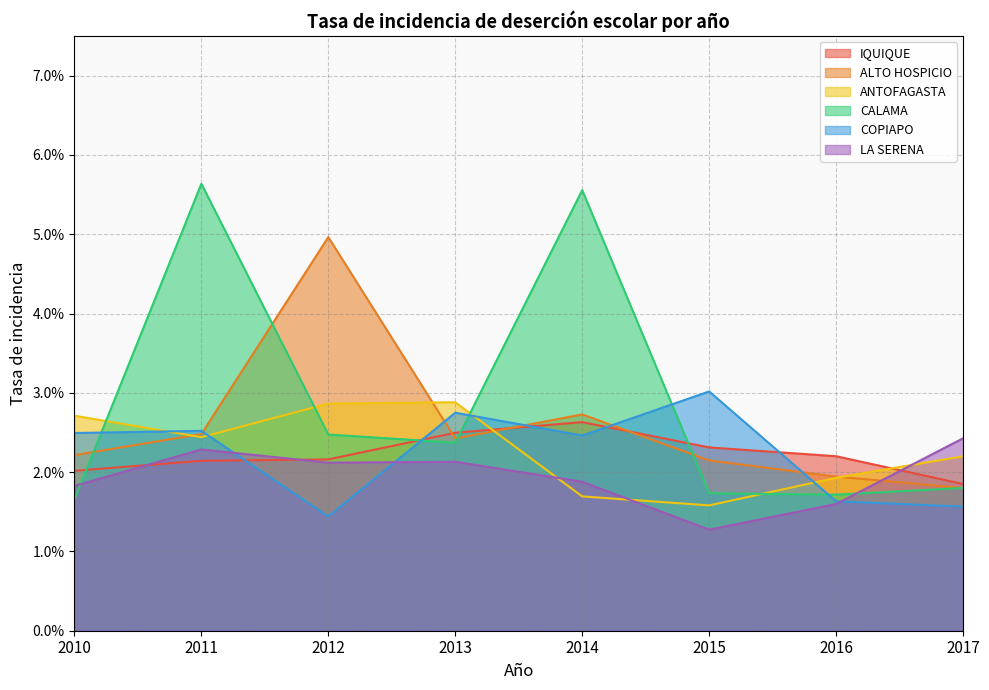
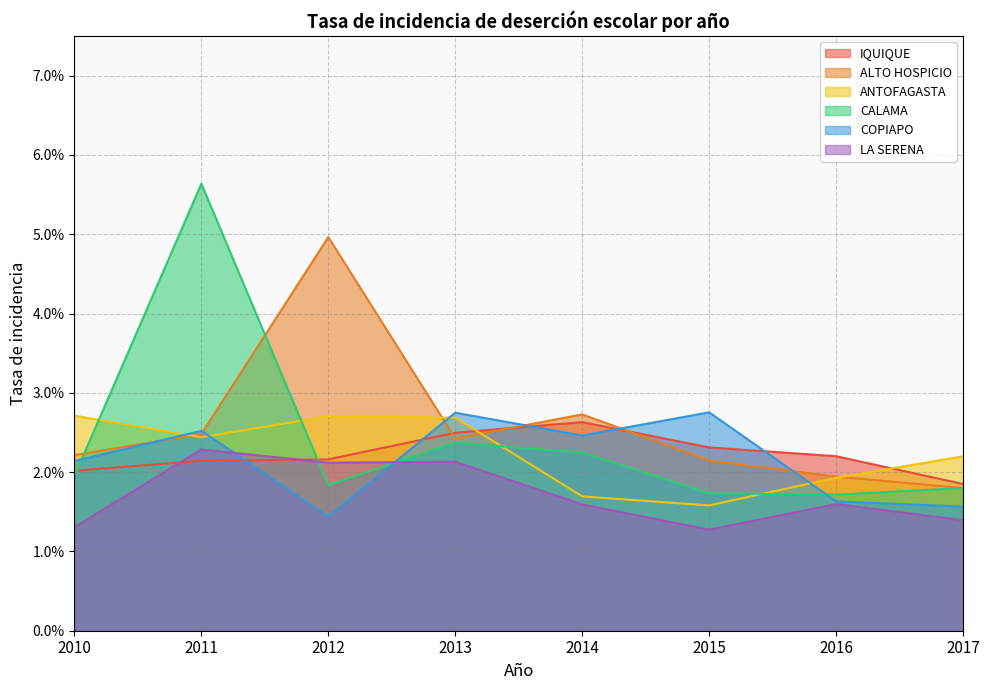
  {
    "ANTOFAGASTA": {
      "2010": "2.7%",
      "2011": "2.4%",
-     "2012": "2.9%",
-     "2013": "2.9%",
+     "2012": "2.7%",
+     "2013": "2.7%",
      "2014": "1.7%",
      "2015": "1.6%",
      "2017": "2.2%"
    },
    "CALAMA": {
-     "2010": "1.7%",
+     "2010": "2.0%",
      "2011": "5.6%",
-     "2012": "2.5%",
+     "2012": "1.8%",
      "2013": "2.4%",
-     "2014": "5.6%",
+     "2014": "2.2%",
      "2015": "1.7%",
      "2016": "1.7%"
    },
    "COPIAPO": {
-     "2010": "2.5%",
+     "2010": "2.1%",
      "2011": "2.5%",
      "2012": "1.4%",
      "2013": "2.7%",
      "2014": "2.5%",
-     "2015": "3.0%",
+     "2015": "2.8%",
      "2016": "1.6%",
      "2017": "1.6%"
    },
    "LA SERENA": {
-     "2010": "1.8%",
+     "2010": "1.3%",
      "2011": "2.3%",
      "2012": "2.1%",
      "2013": "2.1%",
-     "2014": "1.9%",
+     "2014": "1.6%",
      "2015": "1.3%",
      "2016": "1.6%",
-     "2017": "2.4%"
+     "2017": "1.4%"
    }
  }
